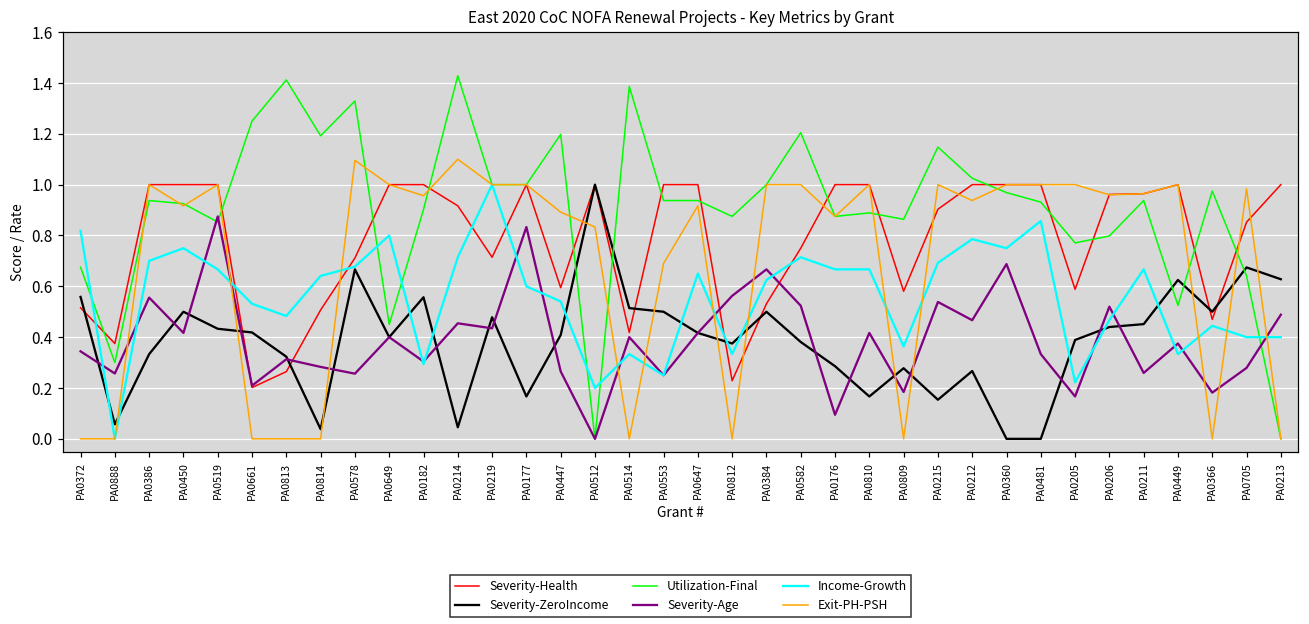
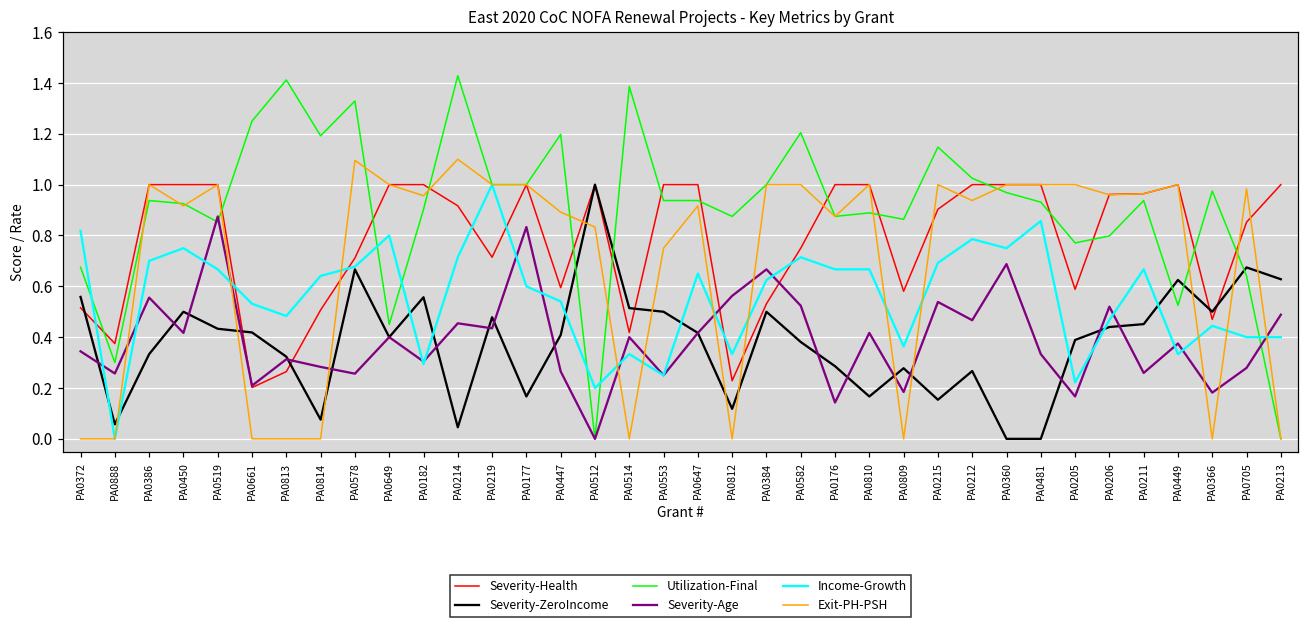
  {
    "Severity-Health": {
      "PA0372": 0.52,
      "PA0888": 0.38,
      "PA0450": 1.00,
      "PA0813": 0.26,
      "PA0814": 0.51,
      "PA0578": 0.71,
      "PA0182": 1.00,
      "PA0214": 0.92,
      "PA0219": 0.71,
      "PA0447": 0.59,
      "PA0514": 0.42,
      "PA0553": 1.00,
      "PA0647": 1.00,
      "PA0812": 0.23,
      "PA0384": 0.53,
      "PA0582": 0.75,
      "PA0176": 1.00,
      "PA0809": 0.58,
      "PA0215": 0.90,
      "PA0212": 1.00,
      "PA0205": 0.59,
      "PA0366": 0.47,
      "PA0705": 0.85,
      "PA0213": 1.00
    },
    "Severity-ZeroIncome": {
      "PA0372": 0.56,
      "PA0888": 0.06,
      "PA0386": 0.33,
      "PA0450": 0.50,
      "PA0519": 0.43,
      "PA0661": 0.42,
-     "PA0814": 0.04,
+     "PA0814": 0.08,
      "PA0182": 0.56,
      "PA0214": 0.05,
      "PA0219": 0.48,
      "PA0177": 0.17,
      "PA0447": 0.41,
      "PA0514": 0.51,
      "PA0553": 0.50,
-     "PA0812": 0.38,
+     "PA0812": 0.12,
      "PA0384": 0.50,
      "PA0582": 0.38,
      "PA0176": 0.29,
      "PA0810": 0.17,
      "PA0809": 0.28,
      "PA0215": 0.15,
      "PA0212": 0.27,
      "PA0360": 0.00,
      "PA0481": 0.00,
      "PA0205": 0.39,
      "PA0206": 0.44,
      "PA0211": 0.45,
      "PA0449": 0.63,
      "PA0366": 0.50,
      "PA0705": 0.67,
      "PA0213": 0.63
    },
    "Utilization-Final": {
      "PA0372": 0.68,
      "PA0888": 0.30,
      "PA0386": 0.94,
      "PA0519": 0.85,
      "PA0661": 1.25,
      "PA0813": 1.41,
      "PA0814": 1.19,
      "PA0578": 1.33,
      "PA0649": 0.45,
      "PA0182": 0.90,
      "PA0214": 1.43,
      "PA0447": 1.20,
      "PA0514": 1.39,
      "PA0553": 0.94,
      "PA0647": 0.94,
      "PA0812": 0.88,
      "PA0582": 1.20,
      "PA0810": 0.89,
      "PA0809": 0.86,
      "PA0215": 1.15,
      "PA0212": 1.03,
      "PA0360": 0.97,
      "PA0481": 0.93,
      "PA0205": 0.77,
      "PA0206": 0.80,
      "PA0211": 0.94,
      "PA0449": 0.53,
      "PA0366": 0.98,
      "PA0705": 0.64
    },
    "Severity-Age": {
      "PA0372": 0.34,
      "PA0888": 0.26,
      "PA0386": 0.56,
      "PA0450": 0.42,
      "PA0519": 0.88,
      "PA0814": 0.28,
      "PA0578": 0.26,
      "PA0214": 0.45,
      "PA0219": 0.43,
      "PA0177": 0.83,
      "PA0447": 0.27,
      "PA0514": 0.40,
      "PA0812": 0.56,
      "PA0384": 0.67,
      "PA0582": 0.52,
-     "PA0176": 0.09,
+     "PA0176": 0.14,
      "PA0810": 0.42,
      "PA0809": 0.18,
      "PA0215": 0.54,
      "PA0212": 0.47,
      "PA0360": 0.69,
      "PA0481": 0.33,
      "PA0205": 0.17,
      "PA0206": 0.52,
      "PA0211": 0.26,
      "PA0449": 0.38,
      "PA0366": 0.18,
      "PA0705": 0.28,
      "PA0213": 0.49
    },
    "Income-Growth": {
      "PA0372": 0.82,
      "PA0386": 0.70,
      "PA0450": 0.75,
      "PA0519": 0.67,
      "PA0661": 0.53,
      "PA0813": 0.48,
      "PA0814": 0.64,
      "PA0649": 0.80,
      "PA0214": 0.71,
      "PA0177": 0.60,
      "PA0447": 0.54,
      "PA0512": 0.20,
      "PA0514": 0.33,
      "PA0647": 0.65,
      "PA0812": 0.33,
      "PA0384": 0.63,
      "PA0582": 0.71,
      "PA0176": 0.67,
      "PA0810": 0.67,
      "PA0809": 0.36,
      "PA0215": 0.69,
      "PA0212": 0.79,
      "PA0360": 0.75,
      "PA0481": 0.86,
      "PA0205": 0.22,
      "PA0206": 0.47,
      "PA0211": 0.67,
      "PA0449": 0.33,
      "PA0366": 0.44,
      "PA0705": 0.40,
      "PA0213": 0.40
    },
    "Exit-PH-PSH": {
      "PA0372": 0.00,
      "PA0661": 0.00,
      "PA0813": 0.00,
      "PA0814": 0.00,
      "PA0578": 1.10,
      "PA0182": 0.96,
      "PA0214": 1.10,
      "PA0447": 0.89,
      "PA0512": 0.83,
      "PA0514": 0.00,
-     "PA0553": 0.69,
+     "PA0553": 0.75,
      "PA0647": 0.92,
      "PA0812": 0.00,
      "PA0582": 1.00,
      "PA0809": 0.00,
      "PA0215": 1.00,
      "PA0212": 0.94,
      "PA0205": 1.00,
      "PA0366": 0.00,
      "PA0705": 0.98
    }
  }
